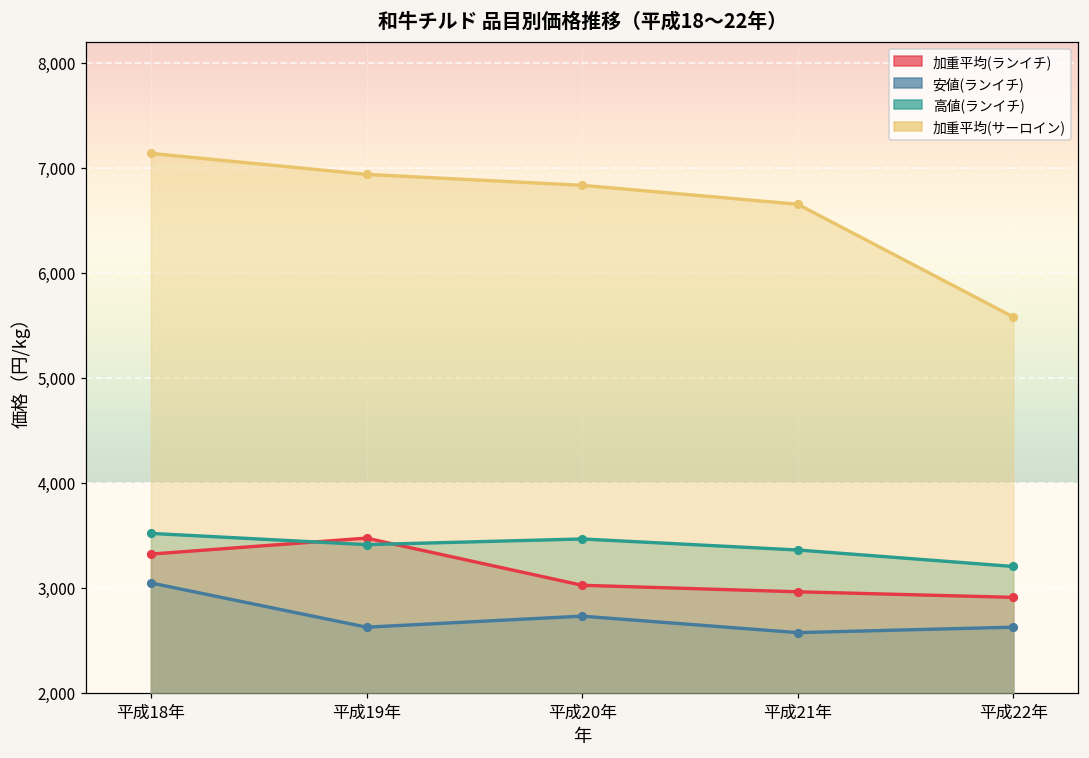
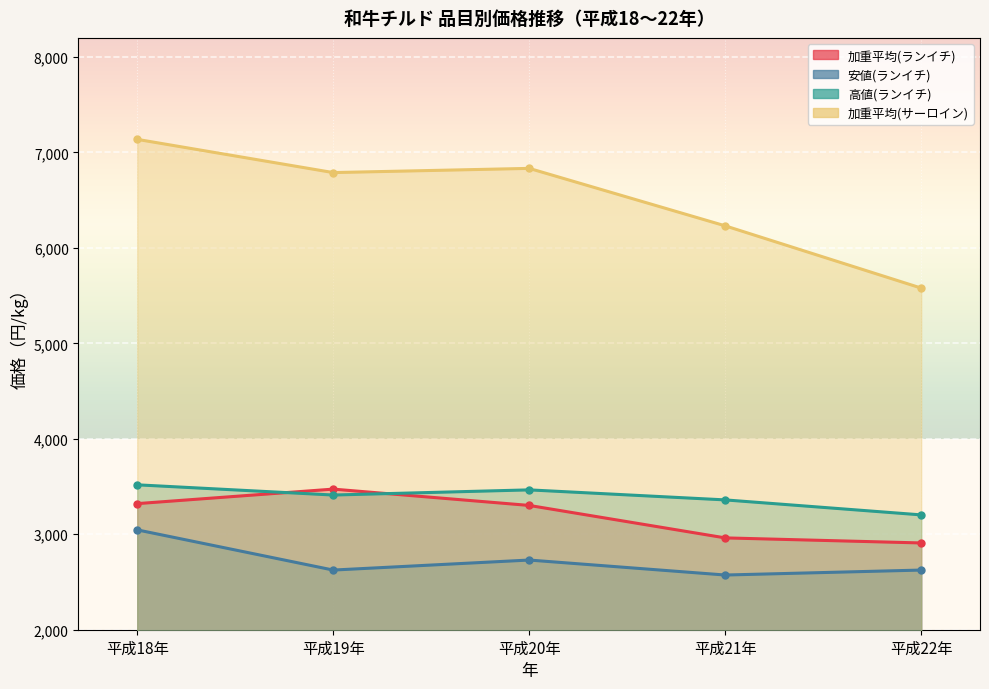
  {
    "加重平均(ランイチ)": {
      "平成18年": "3,300",
      "平成19年": "3,500",
-     "平成20年": "3,000",
+     "平成20年": "3,300",
      "平成21年": "3,000",
      "平成22年": "2,900"
    },
    "加重平均(サーロイン)": {
      "平成18年": "7,100",
-     "平成19年": "6,900",
+     "平成19年": "6,800",
      "平成20年": "6,800",
-     "平成21年": "6,700",
+     "平成21年": "6,200",
      "平成22年": "5,600"
    }
  }
